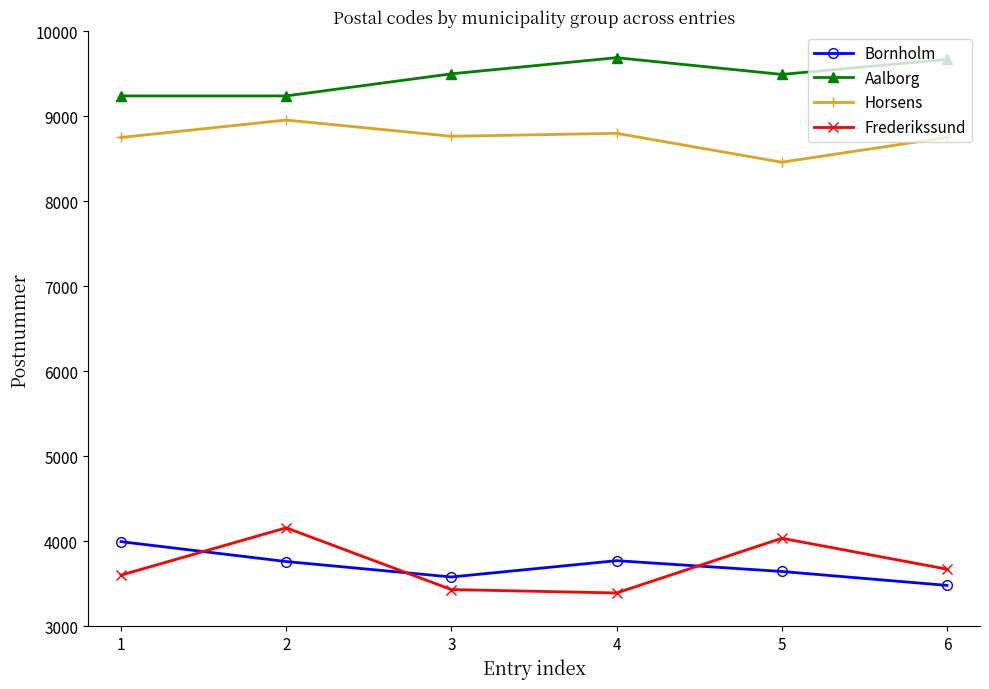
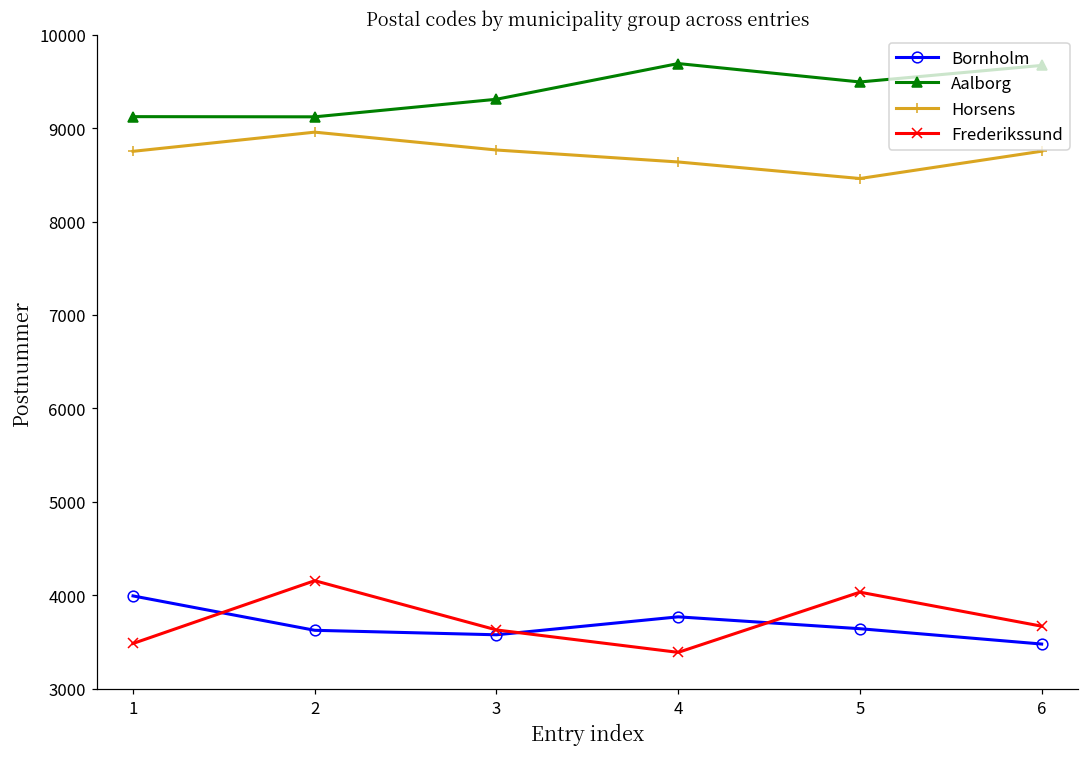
  {
    "Bornholm": {
      "1": 4000,
-     "2": 3800,
+     "2": 3600,
      "3": 3600,
      "4": 3800,
      "5": 3600,
      "6": 3500
    },
    "Aalborg": {
-     "1": 9200,
-     "2": 9200,
-     "3": 9500,
+     "1": 9100,
+     "2": 9100,
+     "3": 9300,
      "4": 9700,
      "5": 9500
    },
    "Horsens": {
      "1": 8800,
      "2": 9000,
      "3": 8800,
-     "4": 8800,
+     "4": 8600,
      "5": 8500
    },
    "Frederikssund": {
-     "1": 3600,
+     "1": 3500,
      "2": 4200,
-     "3": 3400,
+     "3": 3600,
      "4": 3400,
      "5": 4000,
      "6": 3700
    }
  }
